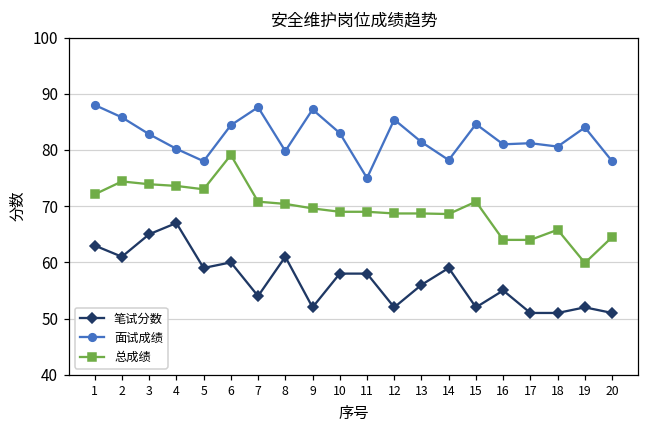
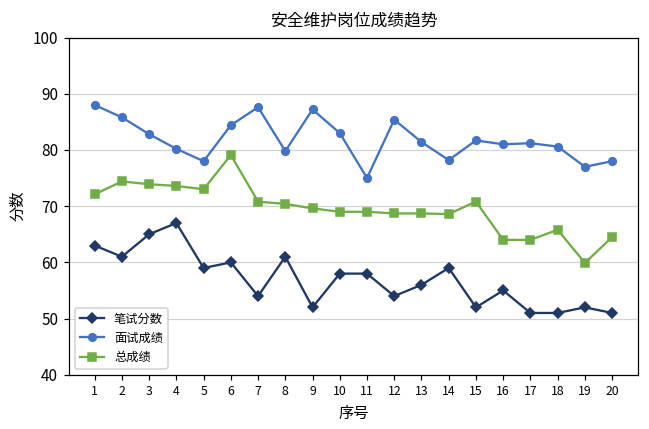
  {
    "笔试分数": {
      "1": 63,
      "2": 61,
      "3": 65,
      "4": 67,
      "5": 59,
      "6": 60,
      "7": 54,
      "8": 61,
      "9": 52,
      "10": 58,
      "11": 58,
-     "12": 52,
+     "12": 54,
      "13": 56,
      "14": 59,
      "15": 52,
      "16": 55,
      "17": 51,
      "18": 51,
      "19": 52,
      "20": 51
    },
    "面试成绩": {
      "1": 88,
      "2": 86,
      "3": 83,
      "4": 80,
      "5": 78,
      "6": 84,
      "7": 88,
      "8": 80,
      "9": 87,
      "10": 83,
      "11": 75,
      "12": 85,
      "13": 81,
      "14": 78,
-     "15": 85,
+     "15": 82,
      "16": 81,
      "17": 81,
      "18": 81,
-     "19": 84,
+     "19": 77,
      "20": 78
    },
    "总成绩": {
      "1": 72,
      "2": 74,
      "3": 74,
      "4": 74,
      "5": 73,
      "6": 79,
      "7": 71,
      "8": 70,
      "9": 70,
      "10": 69,
      "11": 69,
      "12": 69,
      "13": 69,
      "14": 69,
      "15": 71,
      "16": 64,
      "17": 64,
      "18": 66,
      "19": 60,
      "20": 65
    }
  }
